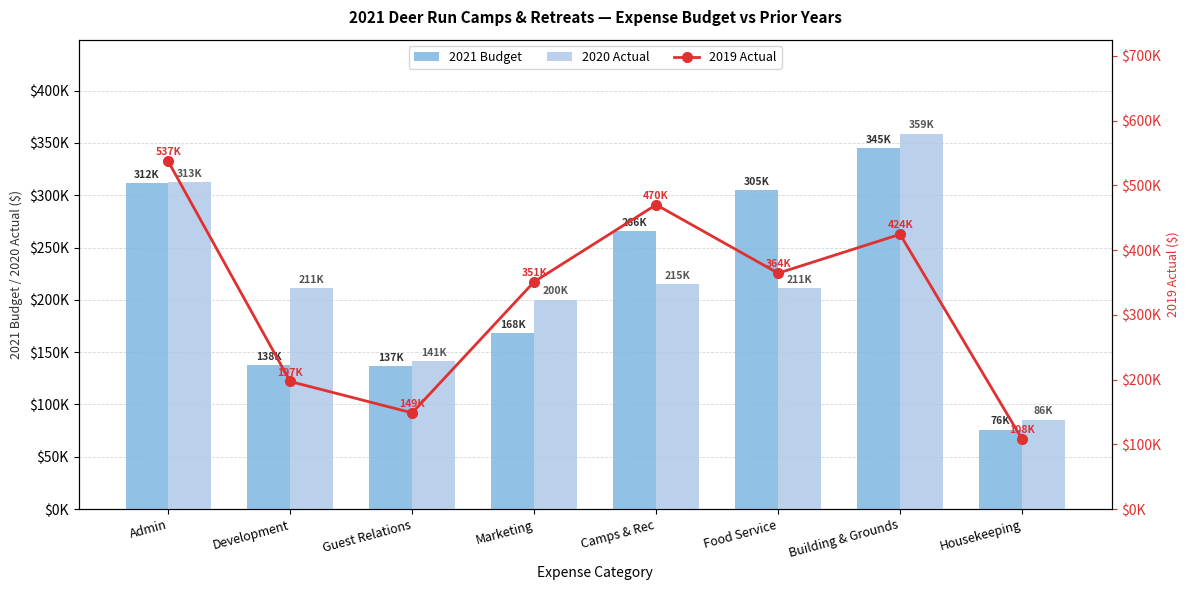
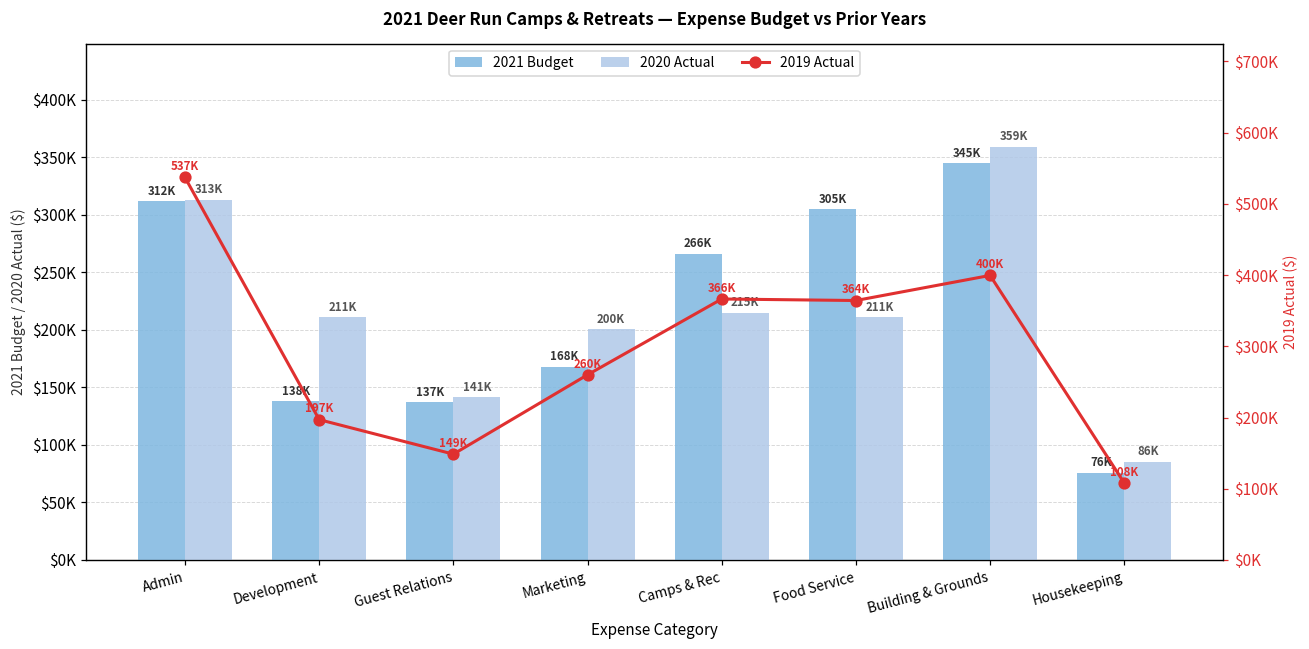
  {
    "2019 Actual": {
      "Admin": "537K",
      "Development": "197K",
      "Guest Relations": "149K",
-     "Marketing": "351K",
-     "Camps & Rec": "470K",
+     "Marketing": "260K",
+     "Camps & Rec": "366K",
      "Food Service": "364K",
-     "Building & Grounds": "424K",
+     "Building & Grounds": "400K",
      "Housekeeping": "108K"
    }
  }
